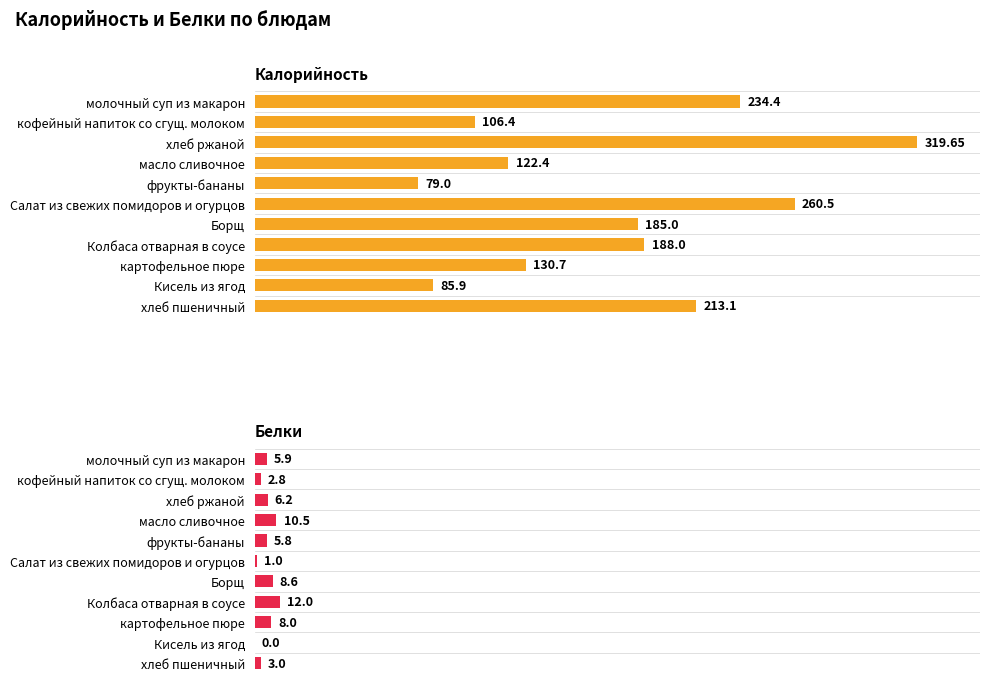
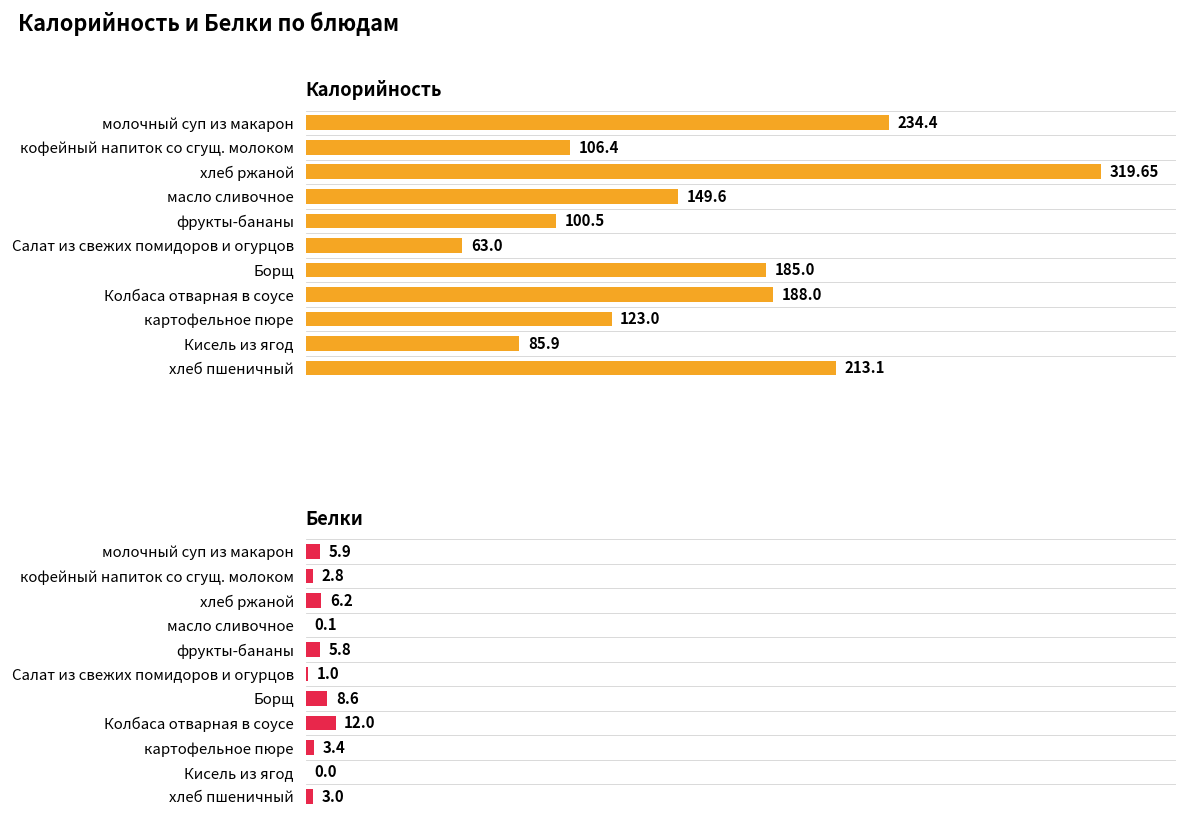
  {
    "Калорийность": {
      "молочный суп из макарон": 234.4,
      "кофейный напиток со сгущ. молоком": 106.4,
      "хлеб ржаной": 319.65,
-     "масло сливочное": 122.4,
-     "фрукты-бананы": 79.0,
-     "Салат из свежих помидоров и огурцов": 260.5,
+     "масло сливочное": 149.6,
+     "фрукты-бананы": 100.5,
+     "Салат из свежих помидоров и огурцов": 63.0,
      "Борщ": 185.0,
      "Колбаса отварная в соусе": 188.0,
-     "картофельное пюре": 130.7,
+     "картофельное пюре": 123.0,
      "Кисель из ягод": 85.9,
      "хлеб пшеничный": 213.1
    },
    "Белки": {
      "молочный суп из макарон": 5.9,
      "кофейный напиток со сгущ. молоком": 2.8,
      "хлеб ржаной": 6.2,
-     "масло сливочное": 10.5,
+     "масло сливочное": 0.1,
      "фрукты-бананы": 5.8,
      "Салат из свежих помидоров и огурцов": 1.0,
      "Борщ": 8.6,
      "Колбаса отварная в соусе": 12.0,
-     "картофельное пюре": 8.0,
+     "картофельное пюре": 3.4,
      "Кисель из ягод": 0.0,
      "хлеб пшеничный": 3.0
    }
  }
